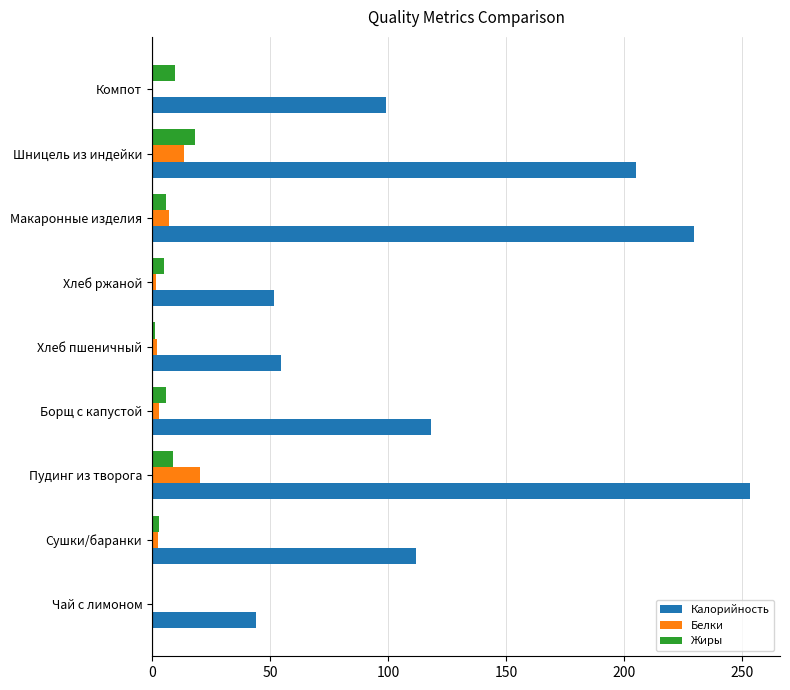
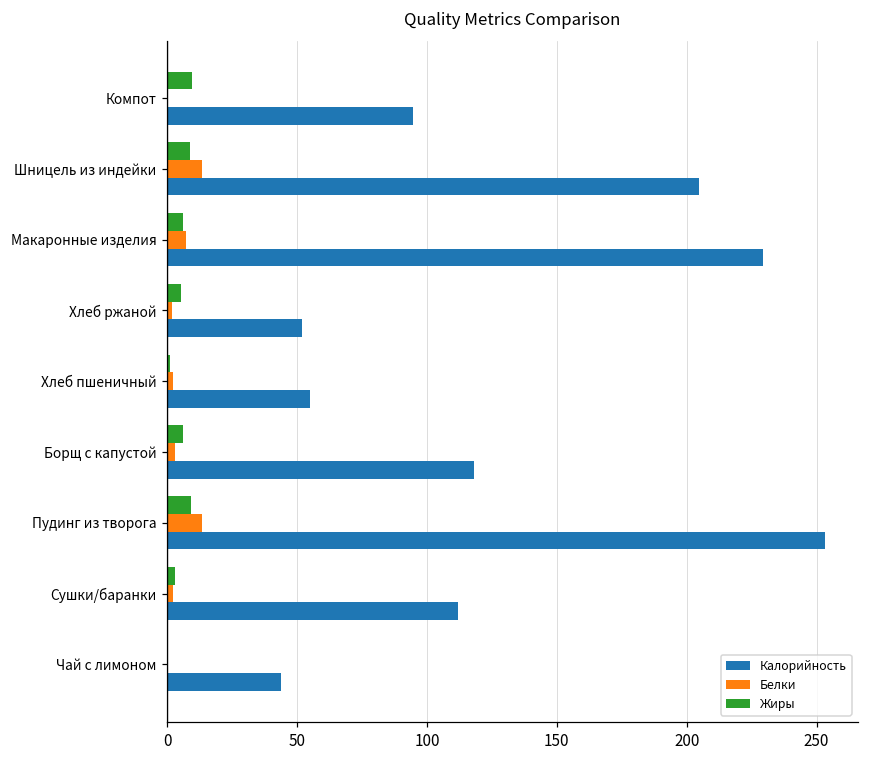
  {
    "Калорийность": {
-     "Компот": 99,
+     "Компот": 95,
      "Шницель из индейки": 205,
      "Макаронные изделия": 229,
      "Хлеб ржаной": 52,
      "Хлеб пшеничный": 55,
      "Борщ с капустой": 118,
      "Пудинг из творога": 253,
      "Сушки/баранки": 112,
      "Чай с лимоном": 44
    },
    "Белки": {
      "Шницель из индейки": 14,
      "Макаронные изделия": 7,
      "Хлеб ржаной": 2,
      "Хлеб пшеничный": 2,
      "Борщ с капустой": 3,
-     "Пудинг из творога": 20,
+     "Пудинг из творога": 13,
      "Сушки/баранки": 2
    },
    "Жиры": {
      "Компот": 10,
-     "Шницель из индейки": 18,
+     "Шницель из индейки": 9,
      "Макаронные изделия": 6,
      "Хлеб ржаной": 5,
      "Хлеб пшеничный": 1,
      "Борщ с капустой": 6,
      "Пудинг из творога": 9,
      "Сушки/баранки": 3
    }
  }
